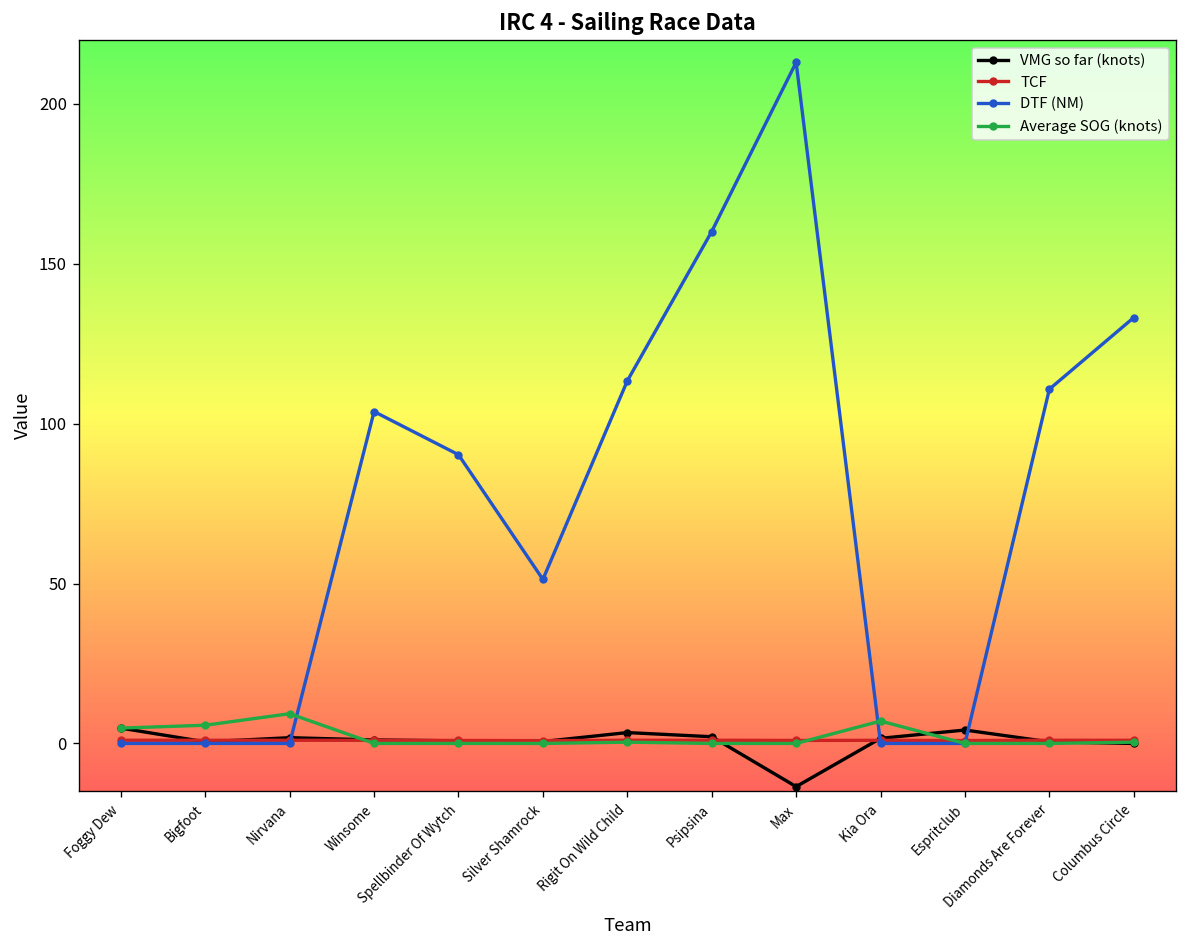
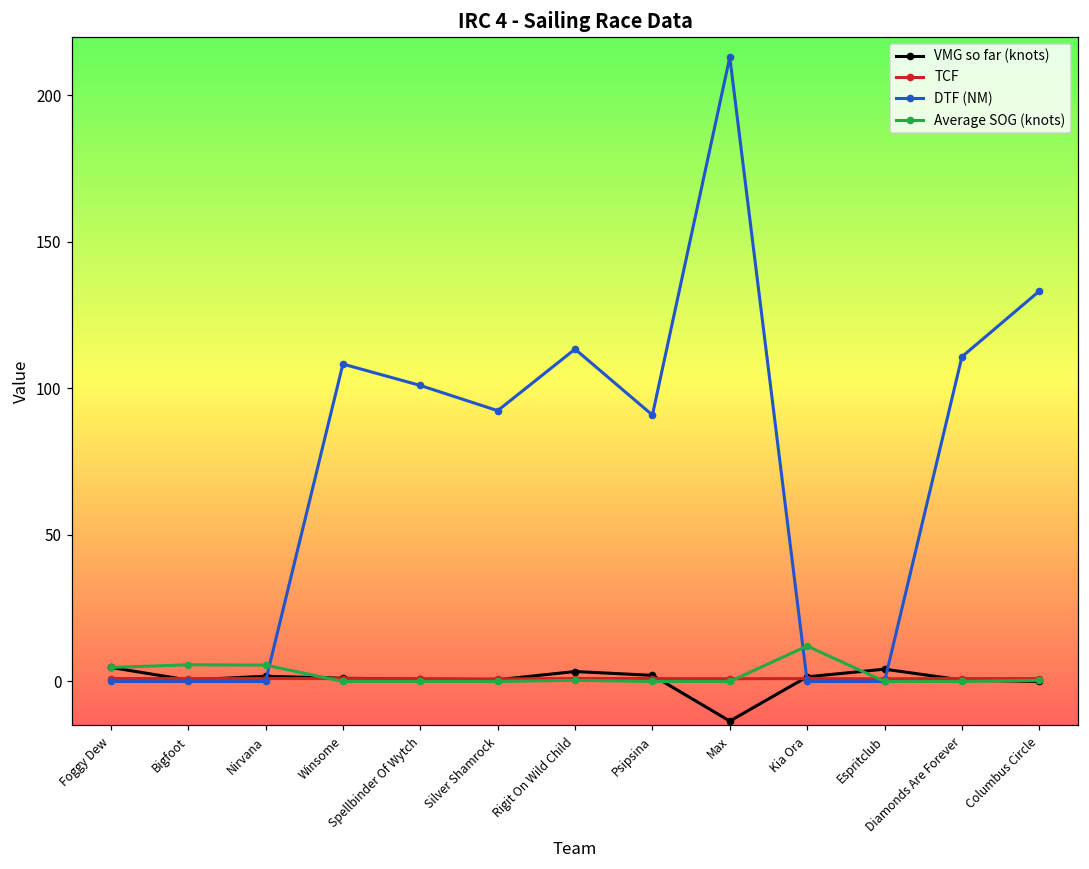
  {
    "VMG so far (knots)": {
      "Rigit On Wild Child": 3,
      "Psipsina": 2,
      "Max": -14,
      "Espritclub": 4
    },
    "TCF": {
      "Foggy Dew": 1,
      "Psipsina": 1
    },
    "DTF (NM)": {
      "Foggy Dew": 0,
      "Nirvana": 0,
-     "Winsome": 104,
-     "Spellbinder Of Wytch": 90,
-     "Silver Shamrock": 51,
+     "Winsome": 108,
+     "Spellbinder Of Wytch": 101,
+     "Silver Shamrock": 92,
      "Rigit On Wild Child": 113,
-     "Psipsina": 160,
+     "Psipsina": 91,
      "Max": 213,
      "Kia Ora": 0,
      "Diamonds Are Forever": 111,
      "Columbus Circle": 133
    },
    "Average SOG (knots)": {
      "Bigfoot": 6,
-     "Nirvana": 9,
+     "Nirvana": 6,
      "Winsome": 0,
      "Psipsina": 0,
-     "Kia Ora": 7
+     "Kia Ora": 12
    }
  }
